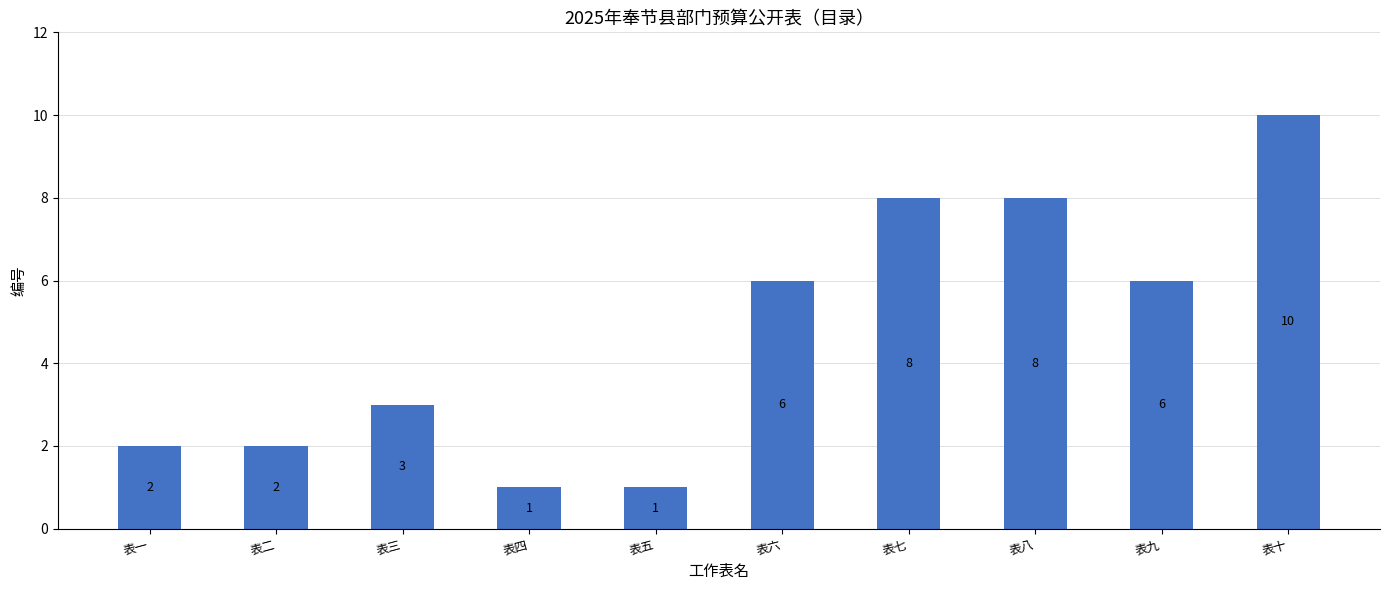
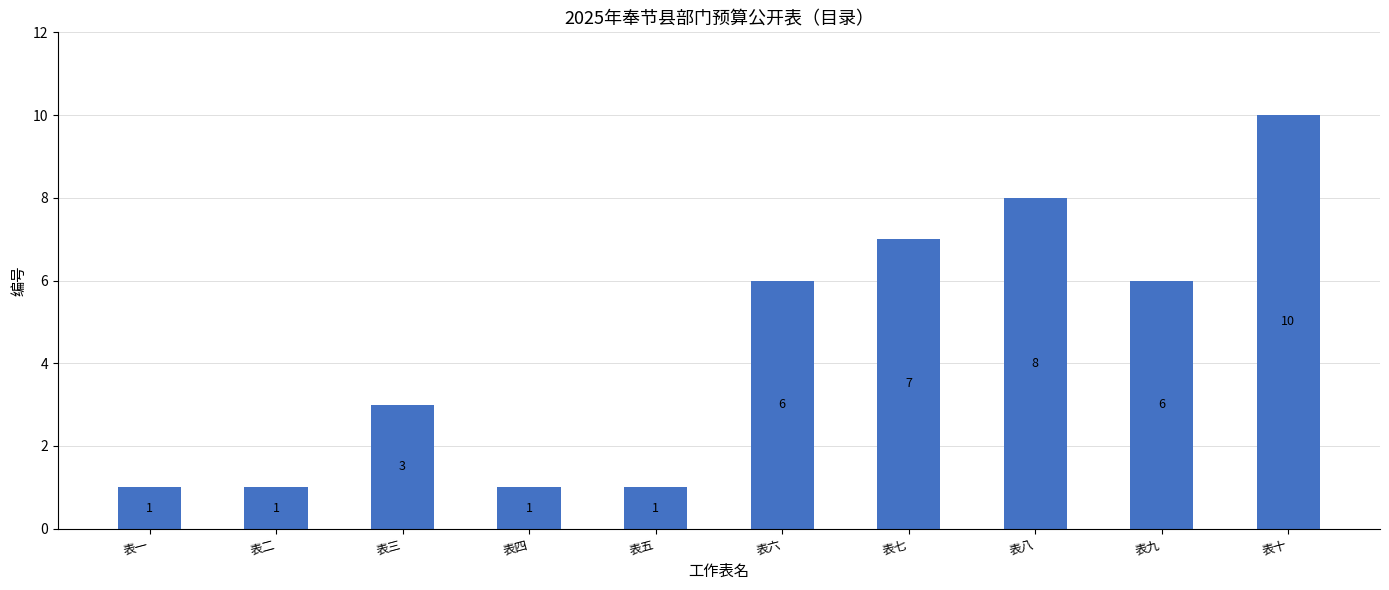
  {
-   "表一": 2,
-   "表二": 2,
+   "表一": 1,
+   "表二": 1,
    "表三": 3,
    "表四": 1,
    "表五": 1,
    "表六": 6,
-   "表七": 8,
+   "表七": 7,
    "表八": 8,
    "表九": 6,
    "表十": 10
  }
